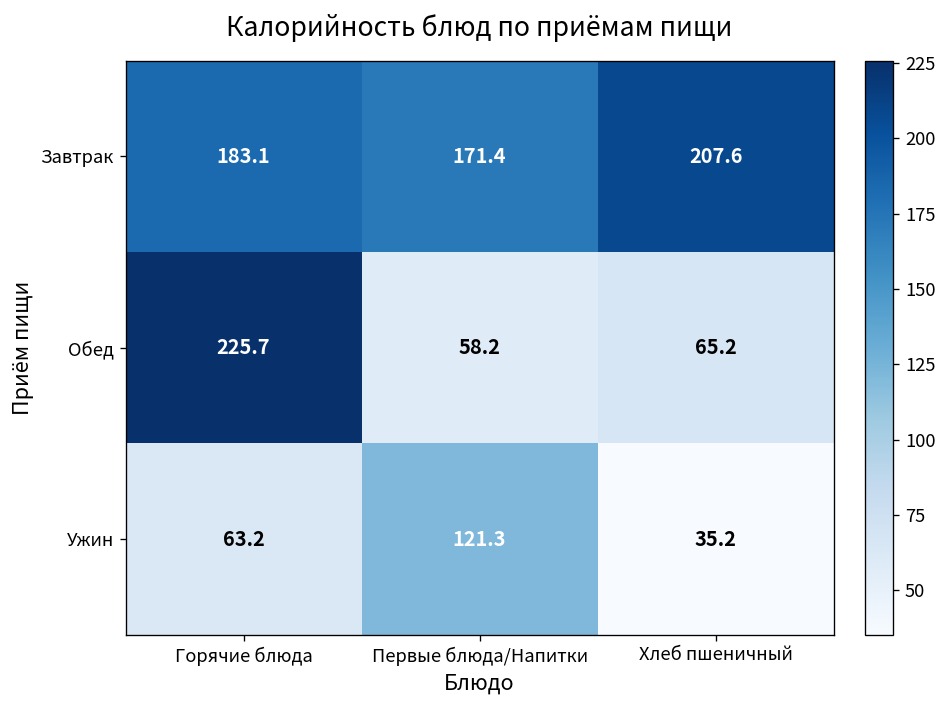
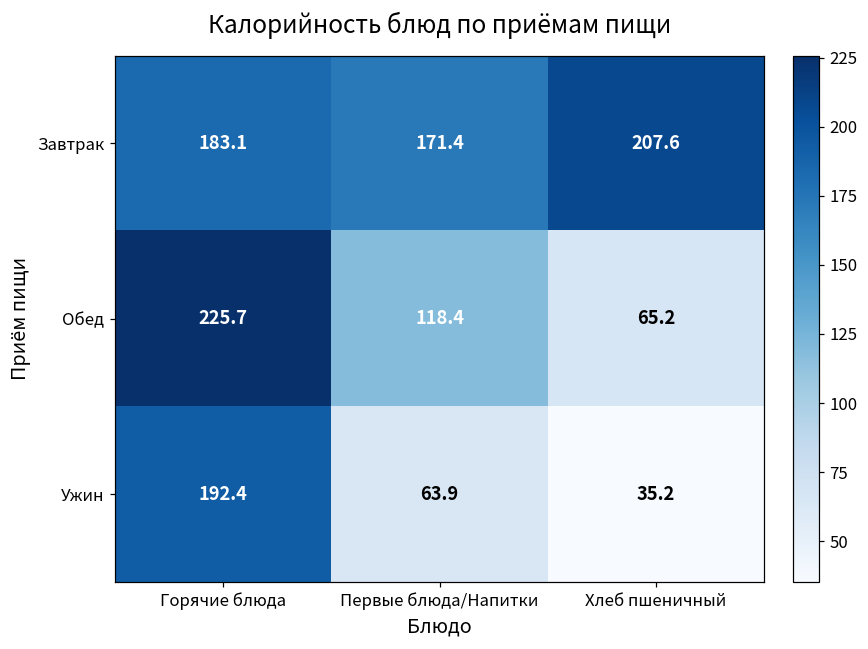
  {
    "Завтрак": {
      "Горячие блюда": 183.1,
      "Первые блюда/Напитки": 171.4,
      "Хлеб пшеничный": 207.6
    },
    "Обед": {
      "Горячие блюда": 225.7,
-     "Первые блюда/Напитки": 58.2,
+     "Первые блюда/Напитки": 118.4,
      "Хлеб пшеничный": 65.2
    },
    "Ужин": {
-     "Горячие блюда": 63.2,
-     "Первые блюда/Напитки": 121.3,
+     "Горячие блюда": 192.4,
+     "Первые блюда/Напитки": 63.9,
      "Хлеб пшеничный": 35.2
    }
  }
